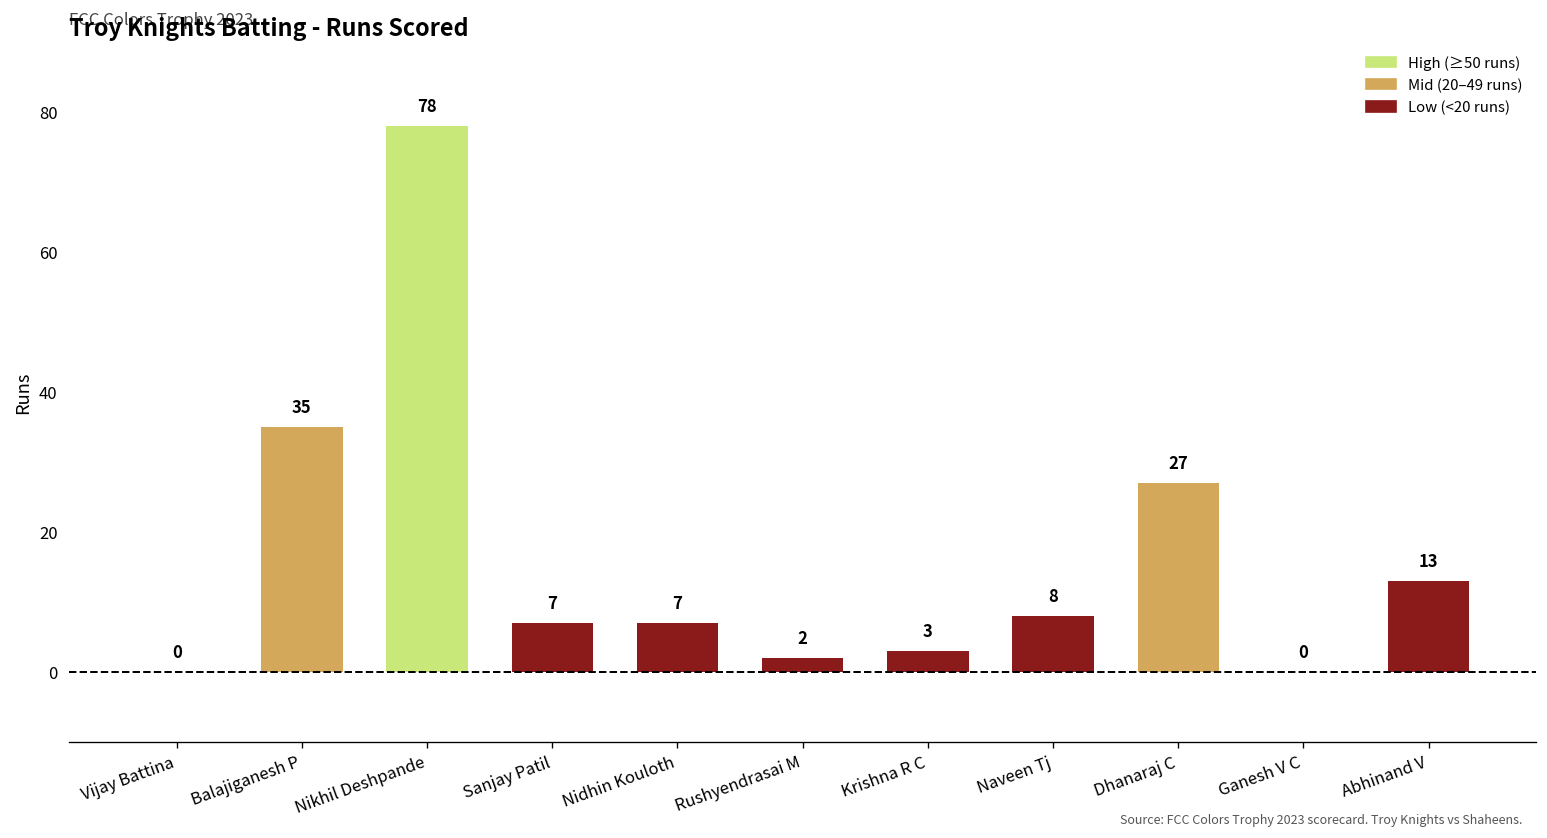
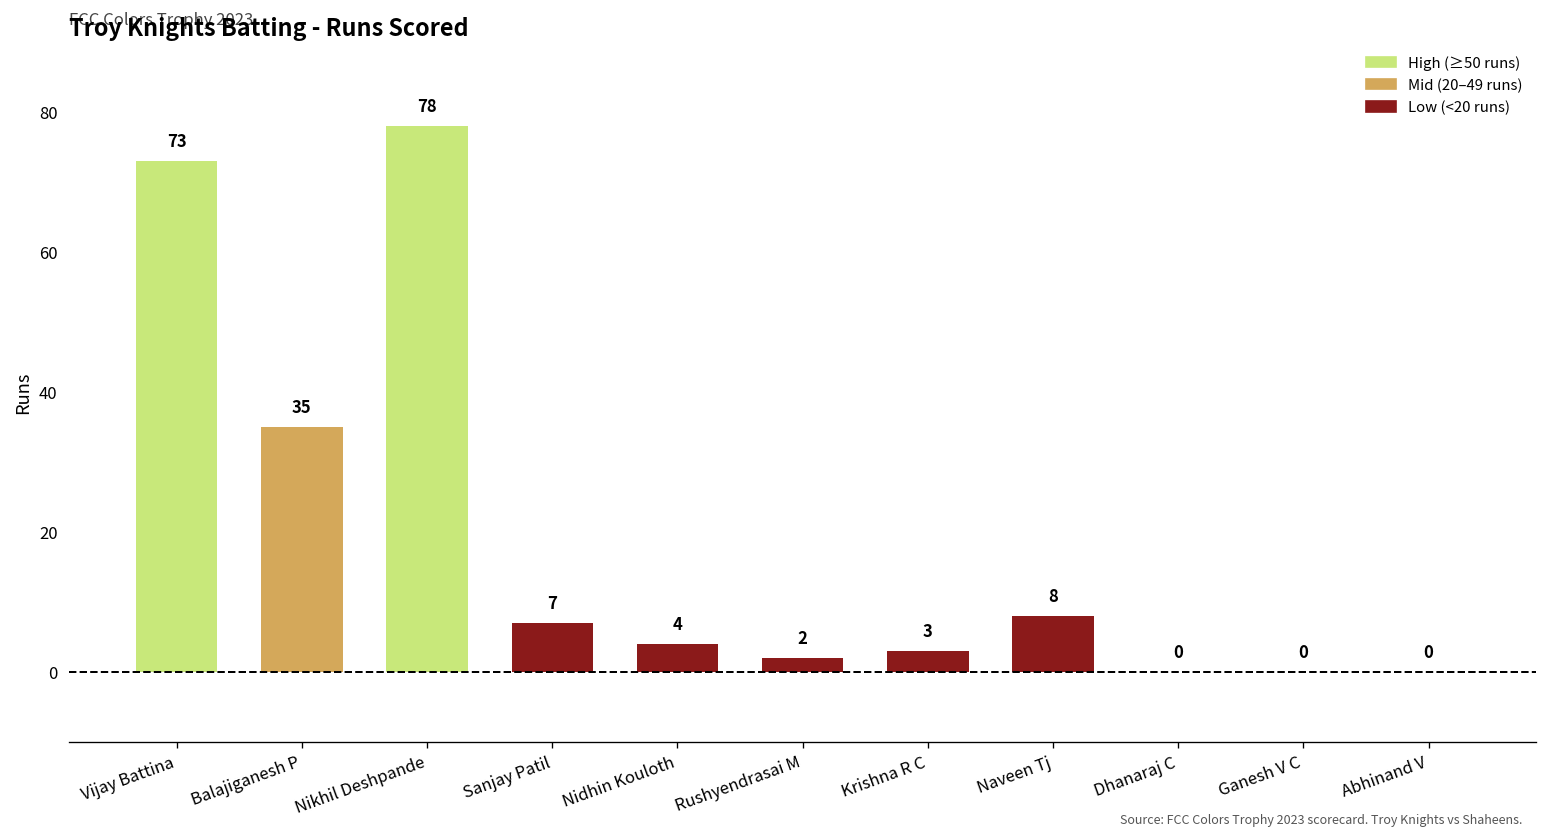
  {
-   "Vijay Battina": 0,
+   "Vijay Battina": 73,
    "Balajiganesh P": 35,
    "Nikhil Deshpande": 78,
    "Sanjay Patil": 7,
-   "Nidhin Kouloth": 7,
+   "Nidhin Kouloth": 4,
    "Rushyendrasai M": 2,
    "Krishna R C": 3,
    "Naveen Tj": 8,
-   "Dhanaraj C": 27,
+   "Dhanaraj C": 0,
    "Ganesh V C": 0,
-   "Abhinand V": 13
+   "Abhinand V": 0
  }
